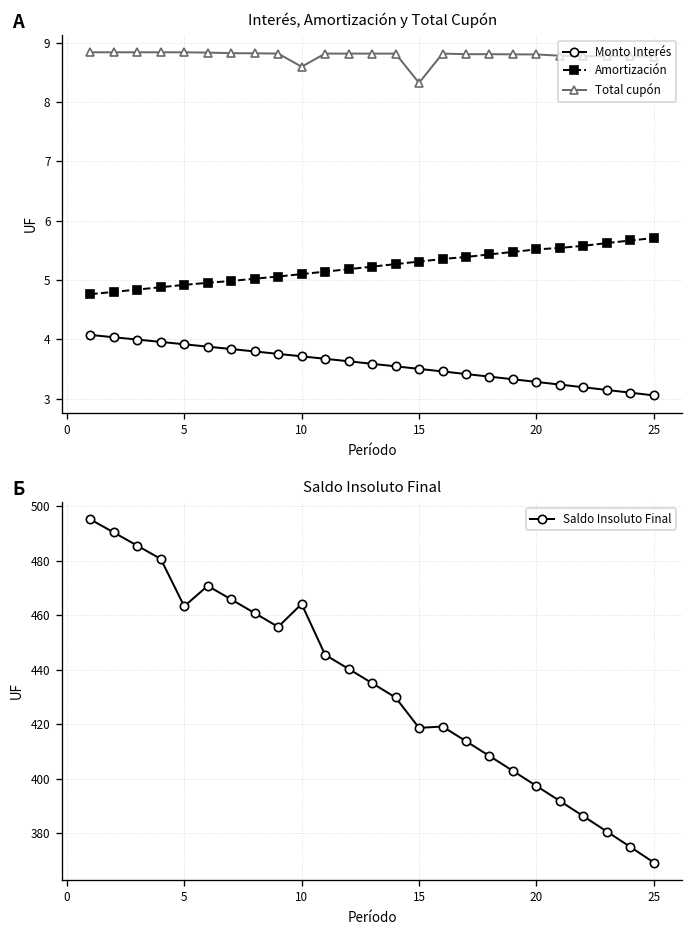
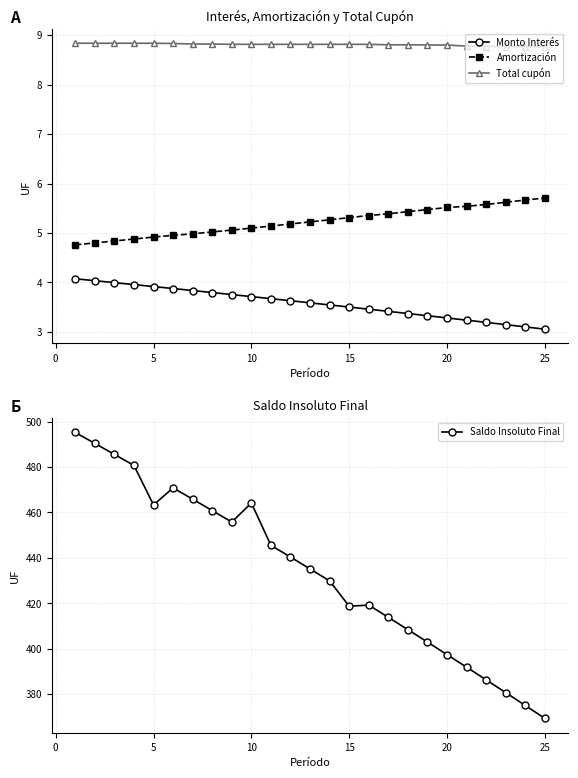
  {
    "Interés, Amortización y Total Cupón": {
      "Total cupón": {
        "5": 8.8,
-       "10": 8.6,
-       "15": 8.3,
+       "10": 8.8,
+       "15": 8.8,
        "20": 8.8
      }
    },
    "Saldo Insoluto Final": {
      "5": 463,
      "10": 464,
      "15": 419,
      "20": 397,
      "25": 369
    }
  }
